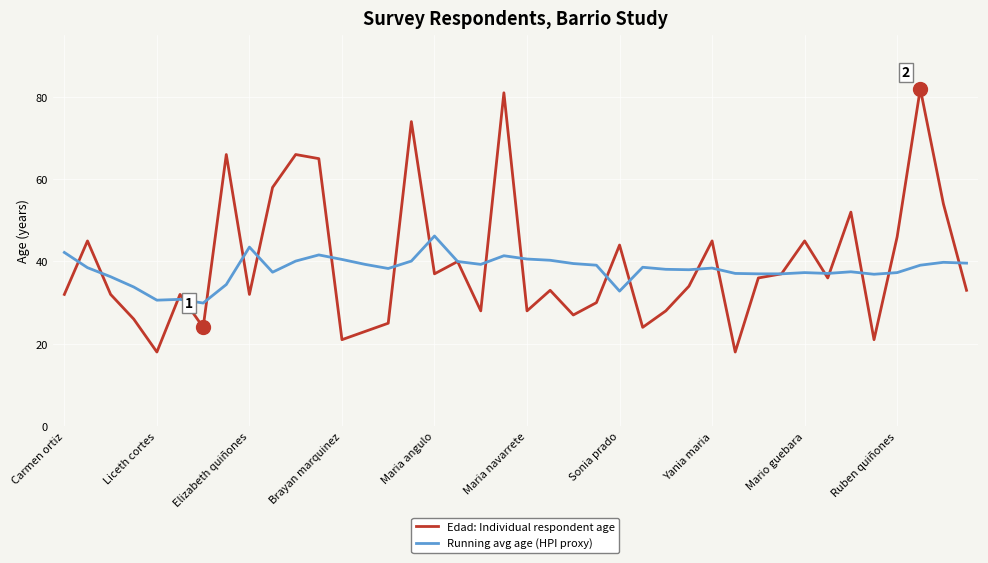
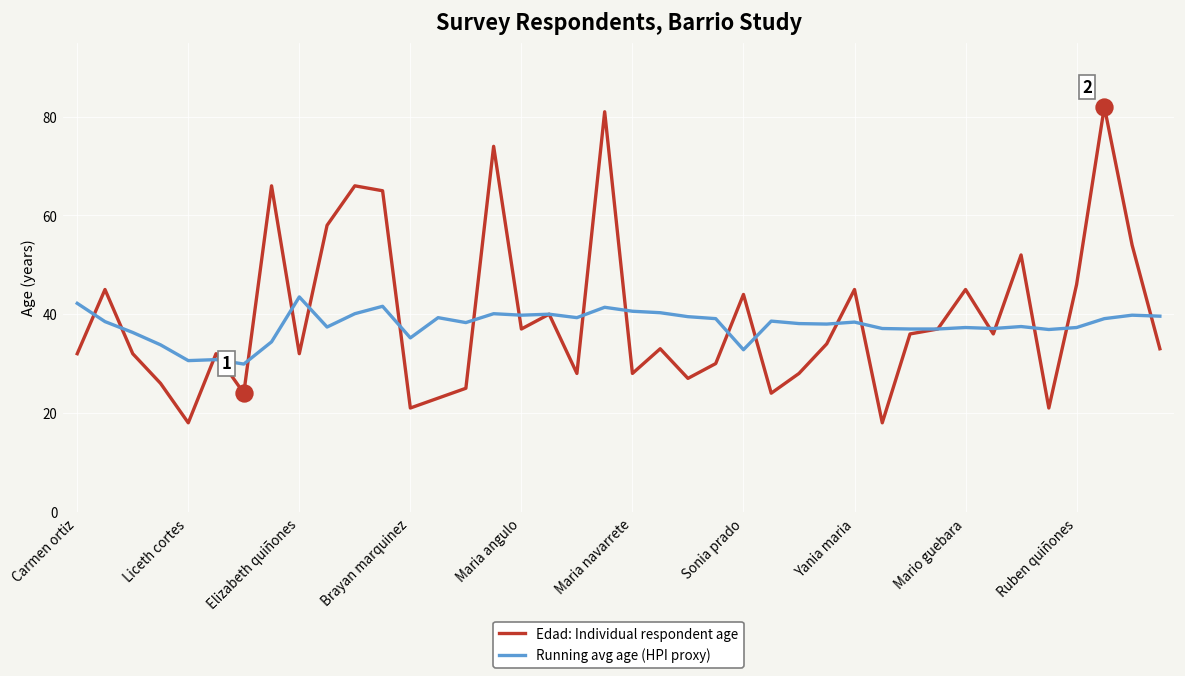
  {
    "Running avg age (HPI proxy)": {
      "Carmen ortiz": 42,
      "Liceth cortes": 31,
      "Elizabeth quiñones": 44,
-     "Brayan marquinez": 41,
-     "Maria angulo": 46,
+     "Brayan marquinez": 35,
+     "Maria angulo": 40,
      "Maria navarrete": 41,
      "Sonia prado": 33,
      "Yania maria": 38,
      "Mario guebara": 37,
      "Ruben quiñones": 37
    }
  }
